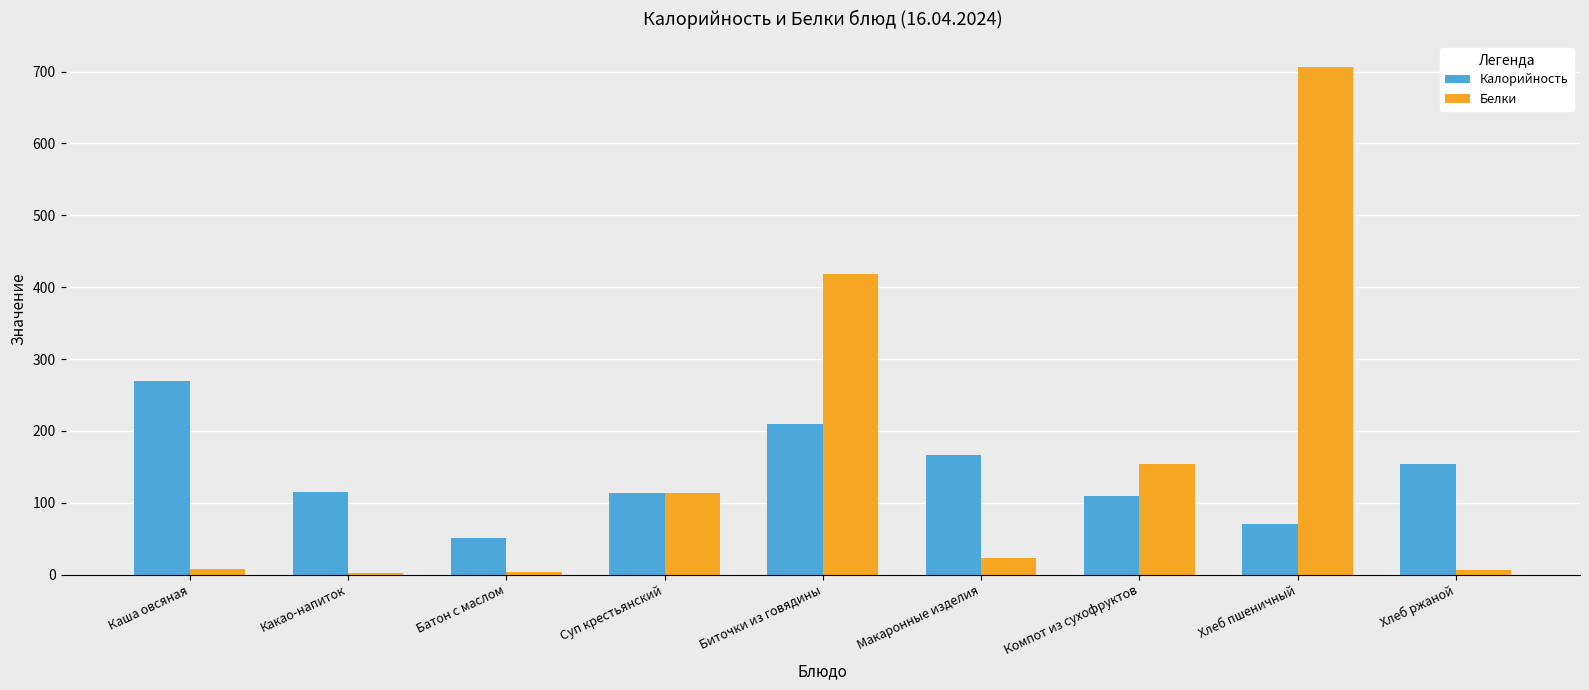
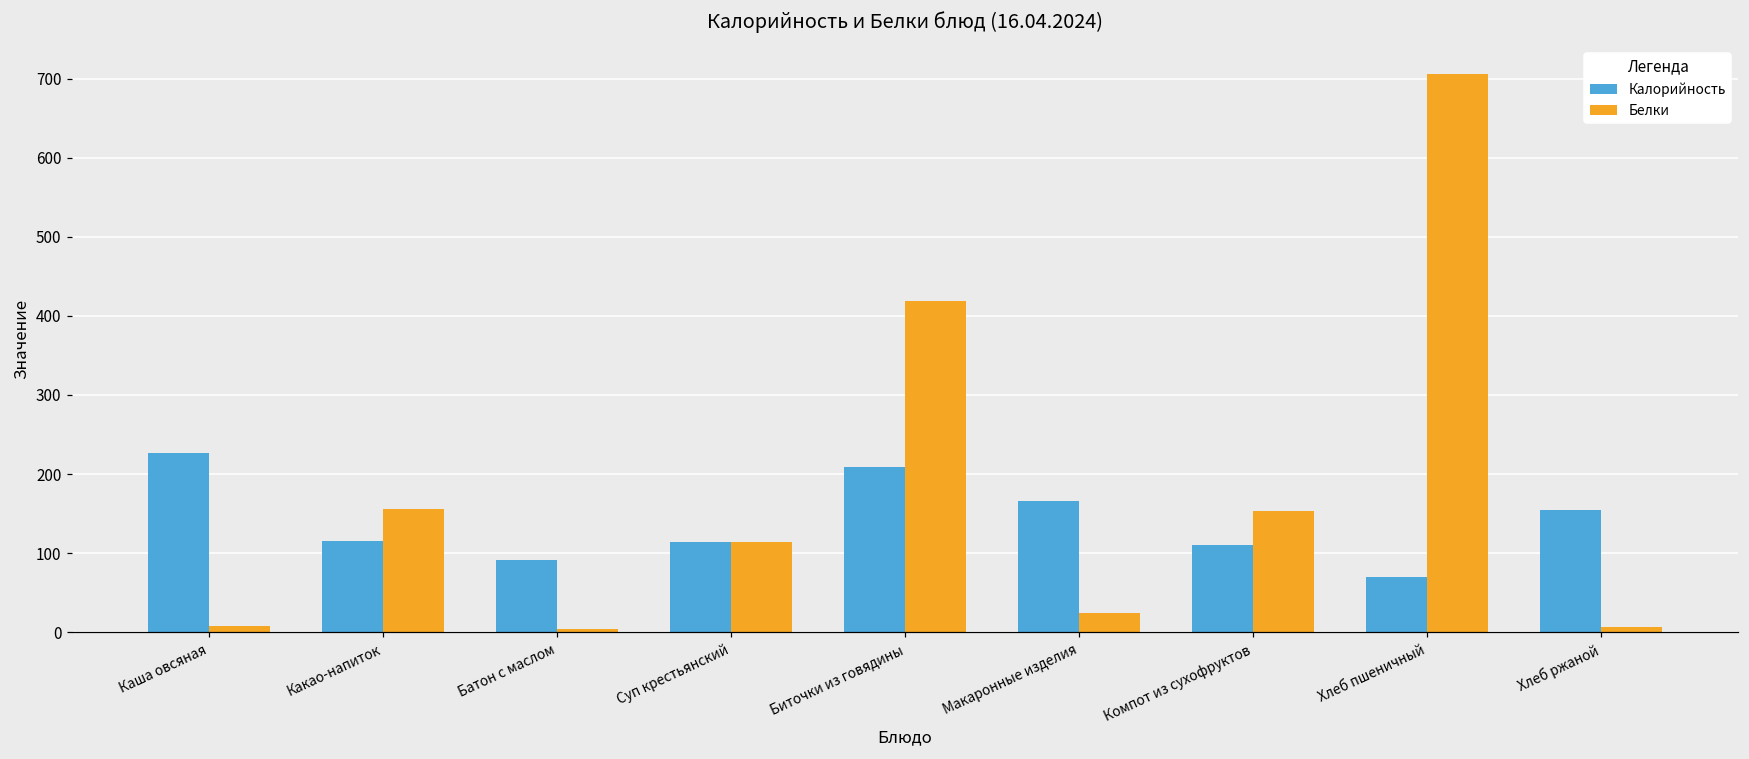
  {
    "Калорийность": {
-     "Каша овсяная": 270,
+     "Каша овсяная": 230,
      "Какао-напиток": 120,
-     "Батон с маслом": 50,
+     "Батон с маслом": 90,
      "Суп крестьянский": 110,
      "Биточки из говядины": 210,
      "Макаронные изделия": 170,
      "Компот из сухофруктов": 110,
      "Хлеб пшеничный": 70,
      "Хлеб ржаной": 150
    },
    "Белки": {
      "Каша овсяная": 10,
-     "Какао-напиток": 0,
+     "Какао-напиток": 160,
      "Батон с маслом": 0,
      "Суп крестьянский": 110,
      "Биточки из говядины": 420,
      "Макаронные изделия": 20,
      "Компот из сухофруктов": 150,
      "Хлеб пшеничный": 710,
      "Хлеб ржаной": 10
    }
  }
